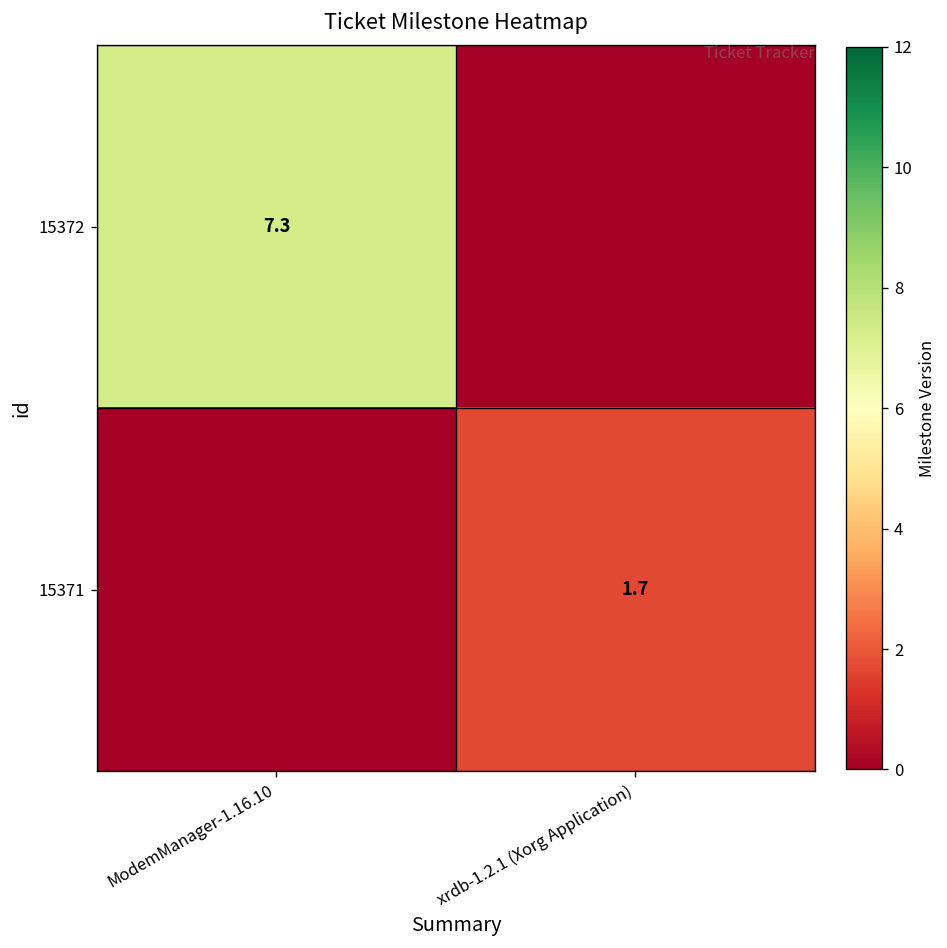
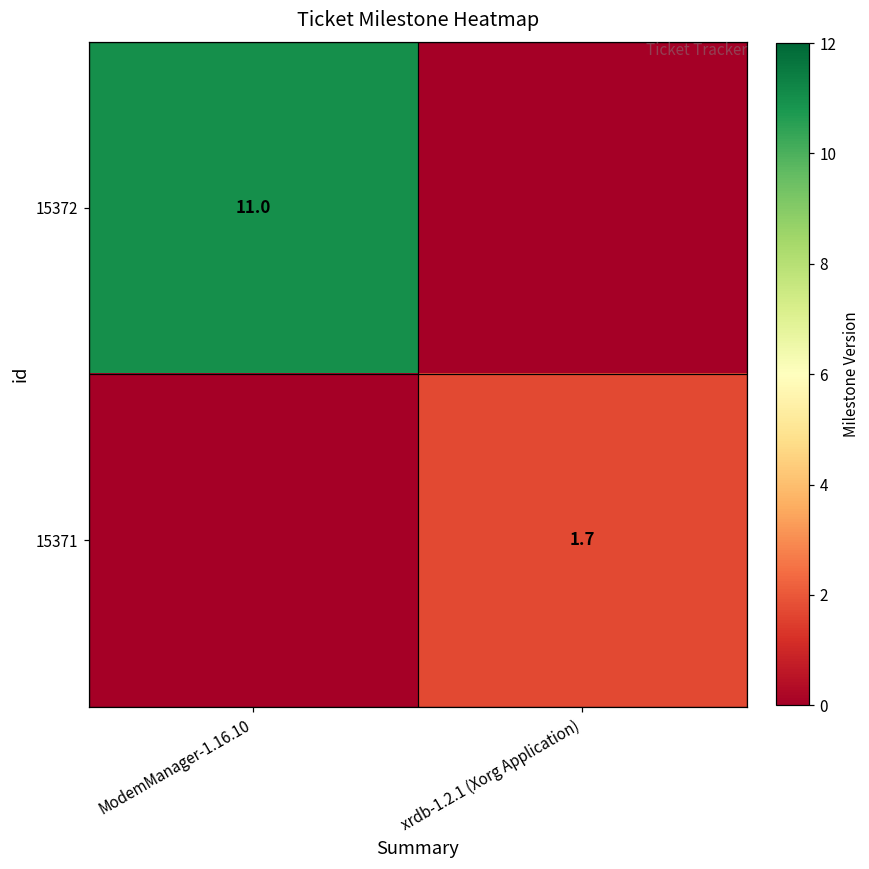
  {
    "15372": {
-     "ModemManager-1.16.10": 7.3
+     "ModemManager-1.16.10": 11.0
    },
    "15371": {
      "xrdb-1.2.1 (Xorg Application)": 1.7
    }
  }
